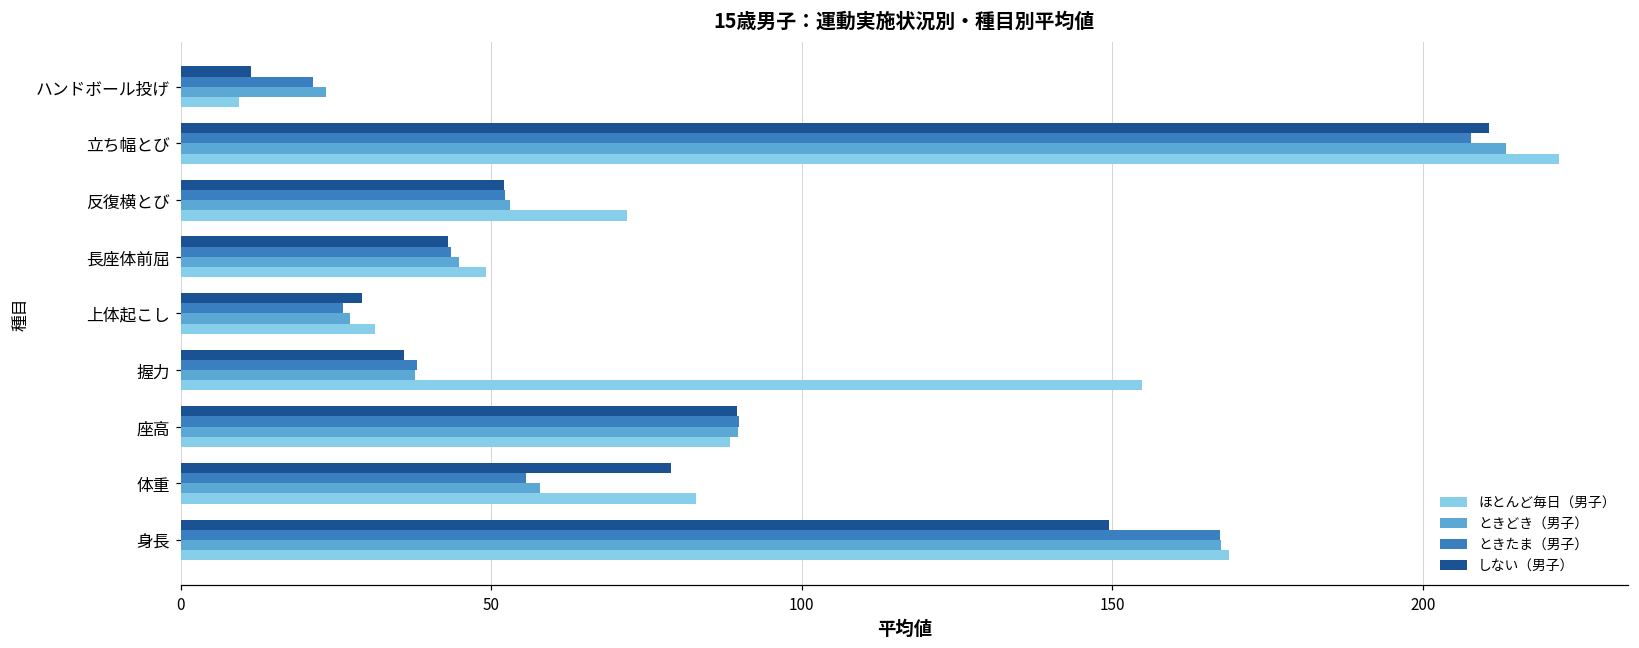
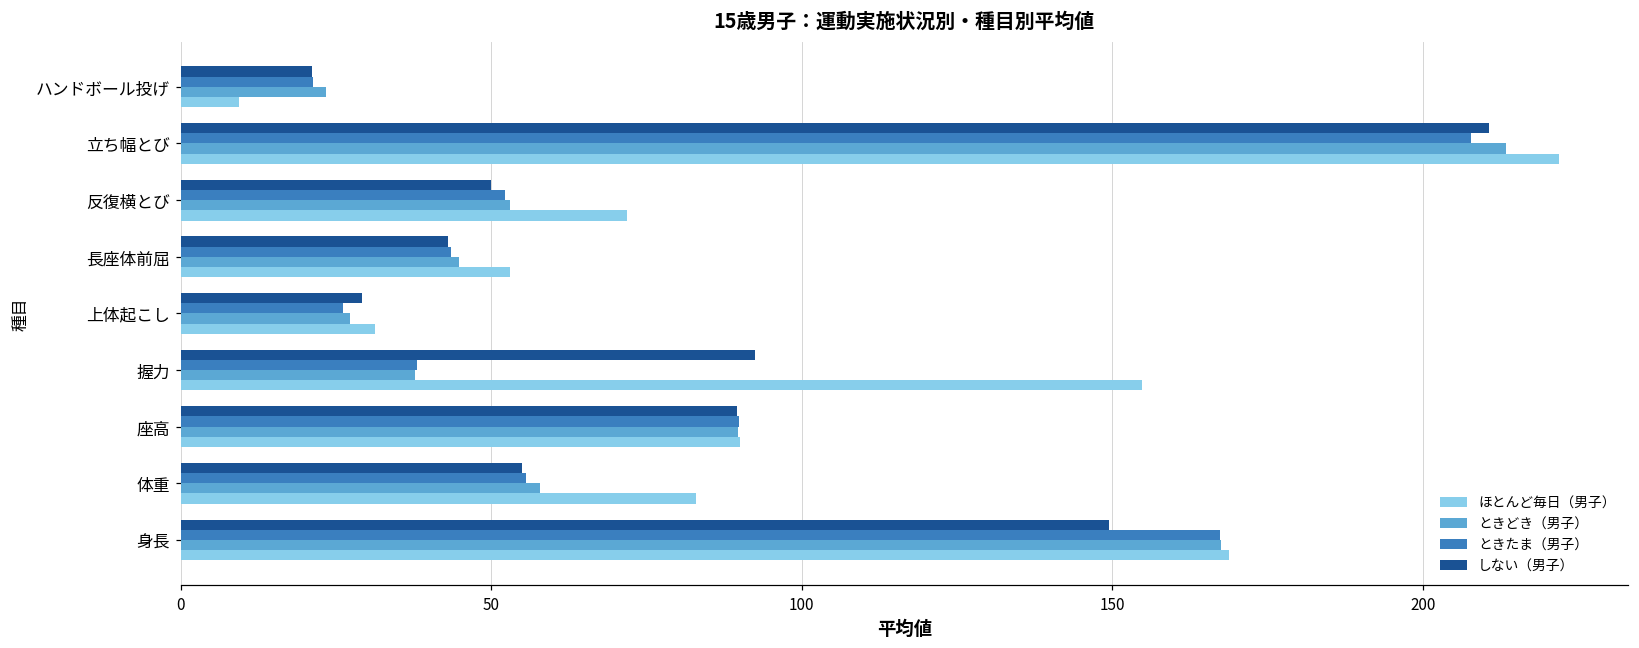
  {
    "ほとんど毎日（男子）": {
      "ハンドボール投げ": 9,
      "立ち幅とび": 222,
      "反復横とび": 72,
-     "長座体前屈": 49,
+     "長座体前屈": 53,
      "上体起こし": 31,
      "握力": 155,
-     "座高": 88,
+     "座高": 90,
      "体重": 83,
      "身長": 169
    },
    "しない（男子）": {
-     "ハンドボール投げ": 11,
+     "ハンドボール投げ": 21,
      "立ち幅とび": 211,
-     "反復横とび": 52,
+     "反復横とび": 50,
      "長座体前屈": 43,
      "上体起こし": 29,
-     "握力": 36,
+     "握力": 93,
      "座高": 90,
-     "体重": 79,
+     "体重": 55,
      "身長": 149
    }
  }
